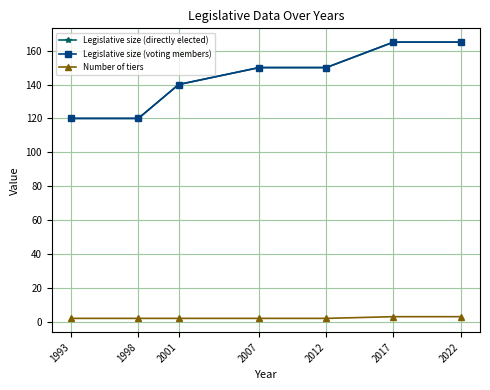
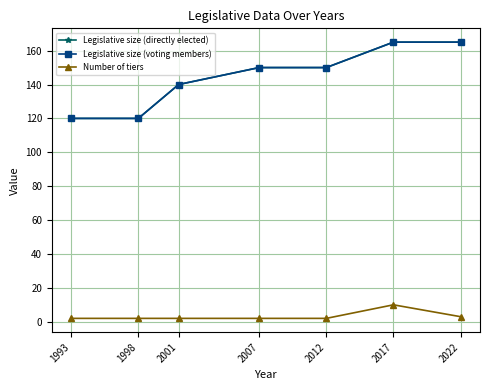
  {
    "Legislative size (voting members)": {
      "1993": 120,
      "1998": 120,
      "2001": 140,
      "2007": 150,
      "2012": 150,
      "2017": 165,
      "2022": 165
    },
    "Number of tiers": {
      "1993": 2,
      "1998": 2,
      "2001": 2,
      "2007": 2,
      "2012": 2,
-     "2017": 3,
+     "2017": 10,
      "2022": 3
    }
  }
